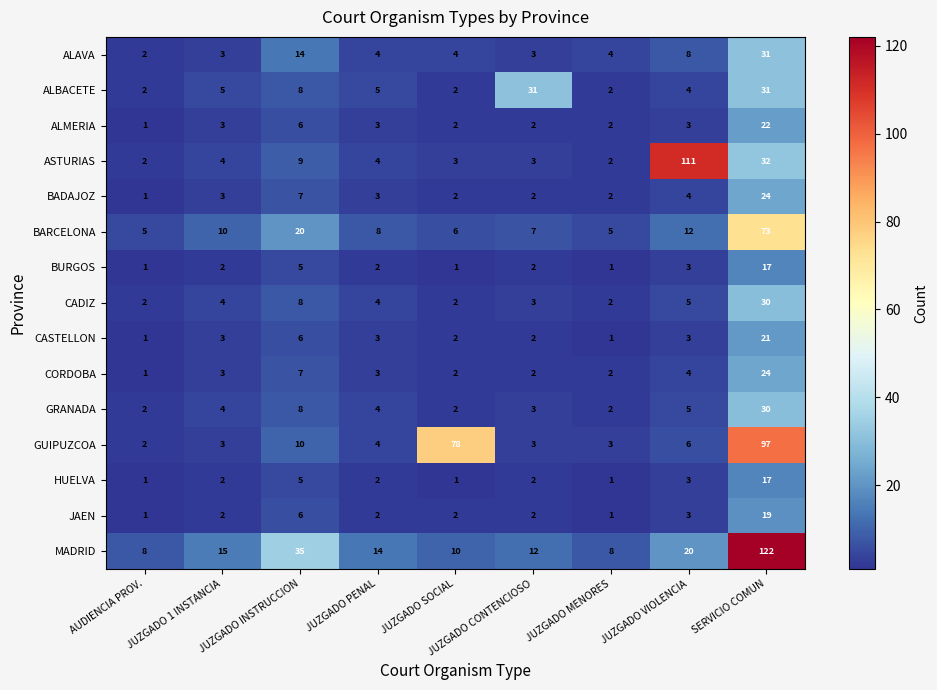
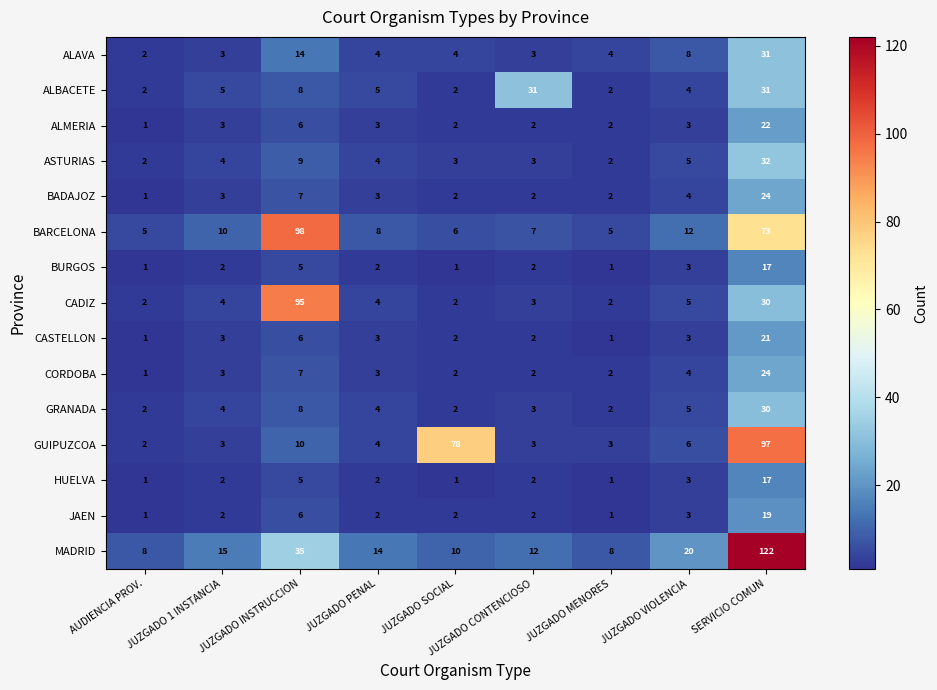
  {
    "ALAVA": {
      "AUDIENCIA PROV.": 2,
      "JUZGADO 1 INSTANCIA": 3,
      "JUZGADO INSTRUCCION": 14,
      "JUZGADO PENAL": 4,
      "JUZGADO SOCIAL": 4,
      "JUZGADO CONTENCIOSO": 3,
      "JUZGADO MENORES": 4,
      "JUZGADO VIOLENCIA": 8,
      "SERVICIO COMUN": 31
    },
    "ALBACETE": {
      "AUDIENCIA PROV.": 2,
      "JUZGADO 1 INSTANCIA": 5,
      "JUZGADO INSTRUCCION": 8,
      "JUZGADO PENAL": 5,
      "JUZGADO SOCIAL": 2,
      "JUZGADO CONTENCIOSO": 31,
      "JUZGADO MENORES": 2,
      "JUZGADO VIOLENCIA": 4,
      "SERVICIO COMUN": 31
    },
    "ALMERIA": {
      "AUDIENCIA PROV.": 1,
      "JUZGADO 1 INSTANCIA": 3,
      "JUZGADO INSTRUCCION": 6,
      "JUZGADO PENAL": 3,
      "JUZGADO SOCIAL": 2,
      "JUZGADO CONTENCIOSO": 2,
      "JUZGADO MENORES": 2,
      "JUZGADO VIOLENCIA": 3,
      "SERVICIO COMUN": 22
    },
    "ASTURIAS": {
      "AUDIENCIA PROV.": 2,
      "JUZGADO 1 INSTANCIA": 4,
      "JUZGADO INSTRUCCION": 9,
      "JUZGADO PENAL": 4,
      "JUZGADO SOCIAL": 3,
      "JUZGADO CONTENCIOSO": 3,
      "JUZGADO MENORES": 2,
-     "JUZGADO VIOLENCIA": 111,
+     "JUZGADO VIOLENCIA": 5,
      "SERVICIO COMUN": 32
    },
    "BADAJOZ": {
      "AUDIENCIA PROV.": 1,
      "JUZGADO 1 INSTANCIA": 3,
      "JUZGADO INSTRUCCION": 7,
      "JUZGADO PENAL": 3,
      "JUZGADO SOCIAL": 2,
      "JUZGADO CONTENCIOSO": 2,
      "JUZGADO MENORES": 2,
      "JUZGADO VIOLENCIA": 4,
      "SERVICIO COMUN": 24
    },
    "BARCELONA": {
      "AUDIENCIA PROV.": 5,
      "JUZGADO 1 INSTANCIA": 10,
-     "JUZGADO INSTRUCCION": 20,
+     "JUZGADO INSTRUCCION": 98,
      "JUZGADO PENAL": 8,
      "JUZGADO SOCIAL": 6,
      "JUZGADO CONTENCIOSO": 7,
      "JUZGADO MENORES": 5,
      "JUZGADO VIOLENCIA": 12,
      "SERVICIO COMUN": 73
    },
    "BURGOS": {
      "AUDIENCIA PROV.": 1,
      "JUZGADO 1 INSTANCIA": 2,
      "JUZGADO INSTRUCCION": 5,
      "JUZGADO PENAL": 2,
      "JUZGADO SOCIAL": 1,
      "JUZGADO CONTENCIOSO": 2,
      "JUZGADO MENORES": 1,
      "JUZGADO VIOLENCIA": 3,
      "SERVICIO COMUN": 17
    },
    "CADIZ": {
      "AUDIENCIA PROV.": 2,
      "JUZGADO 1 INSTANCIA": 4,
-     "JUZGADO INSTRUCCION": 8,
+     "JUZGADO INSTRUCCION": 95,
      "JUZGADO PENAL": 4,
      "JUZGADO SOCIAL": 2,
      "JUZGADO CONTENCIOSO": 3,
      "JUZGADO MENORES": 2,
      "JUZGADO VIOLENCIA": 5,
      "SERVICIO COMUN": 30
    },
    "CASTELLON": {
      "AUDIENCIA PROV.": 1,
      "JUZGADO 1 INSTANCIA": 3,
      "JUZGADO INSTRUCCION": 6,
      "JUZGADO PENAL": 3,
      "JUZGADO SOCIAL": 2,
      "JUZGADO CONTENCIOSO": 2,
      "JUZGADO MENORES": 1,
      "JUZGADO VIOLENCIA": 3,
      "SERVICIO COMUN": 21
    },
    "CORDOBA": {
      "AUDIENCIA PROV.": 1,
      "JUZGADO 1 INSTANCIA": 3,
      "JUZGADO INSTRUCCION": 7,
      "JUZGADO PENAL": 3,
      "JUZGADO SOCIAL": 2,
      "JUZGADO CONTENCIOSO": 2,
      "JUZGADO MENORES": 2,
      "JUZGADO VIOLENCIA": 4,
      "SERVICIO COMUN": 24
    },
    "GRANADA": {
      "AUDIENCIA PROV.": 2,
      "JUZGADO 1 INSTANCIA": 4,
      "JUZGADO INSTRUCCION": 8,
      "JUZGADO PENAL": 4,
      "JUZGADO SOCIAL": 2,
      "JUZGADO CONTENCIOSO": 3,
      "JUZGADO MENORES": 2,
      "JUZGADO VIOLENCIA": 5,
      "SERVICIO COMUN": 30
    },
    "GUIPUZCOA": {
      "AUDIENCIA PROV.": 2,
      "JUZGADO 1 INSTANCIA": 3,
      "JUZGADO INSTRUCCION": 10,
      "JUZGADO PENAL": 4,
      "JUZGADO SOCIAL": 78,
      "JUZGADO CONTENCIOSO": 3,
      "JUZGADO MENORES": 3,
      "JUZGADO VIOLENCIA": 6,
      "SERVICIO COMUN": 97
    },
    "HUELVA": {
      "AUDIENCIA PROV.": 1,
      "JUZGADO 1 INSTANCIA": 2,
      "JUZGADO INSTRUCCION": 5,
      "JUZGADO PENAL": 2,
      "JUZGADO SOCIAL": 1,
      "JUZGADO CONTENCIOSO": 2,
      "JUZGADO MENORES": 1,
      "JUZGADO VIOLENCIA": 3,
      "SERVICIO COMUN": 17
    },
    "JAEN": {
      "AUDIENCIA PROV.": 1,
      "JUZGADO 1 INSTANCIA": 2,
      "JUZGADO INSTRUCCION": 6,
      "JUZGADO PENAL": 2,
      "JUZGADO SOCIAL": 2,
      "JUZGADO CONTENCIOSO": 2,
      "JUZGADO MENORES": 1,
      "JUZGADO VIOLENCIA": 3,
      "SERVICIO COMUN": 19
    },
    "MADRID": {
      "AUDIENCIA PROV.": 8,
      "JUZGADO 1 INSTANCIA": 15,
      "JUZGADO INSTRUCCION": 35,
      "JUZGADO PENAL": 14,
      "JUZGADO SOCIAL": 10,
      "JUZGADO CONTENCIOSO": 12,
      "JUZGADO MENORES": 8,
      "JUZGADO VIOLENCIA": 20,
      "SERVICIO COMUN": 122
    }
  }
